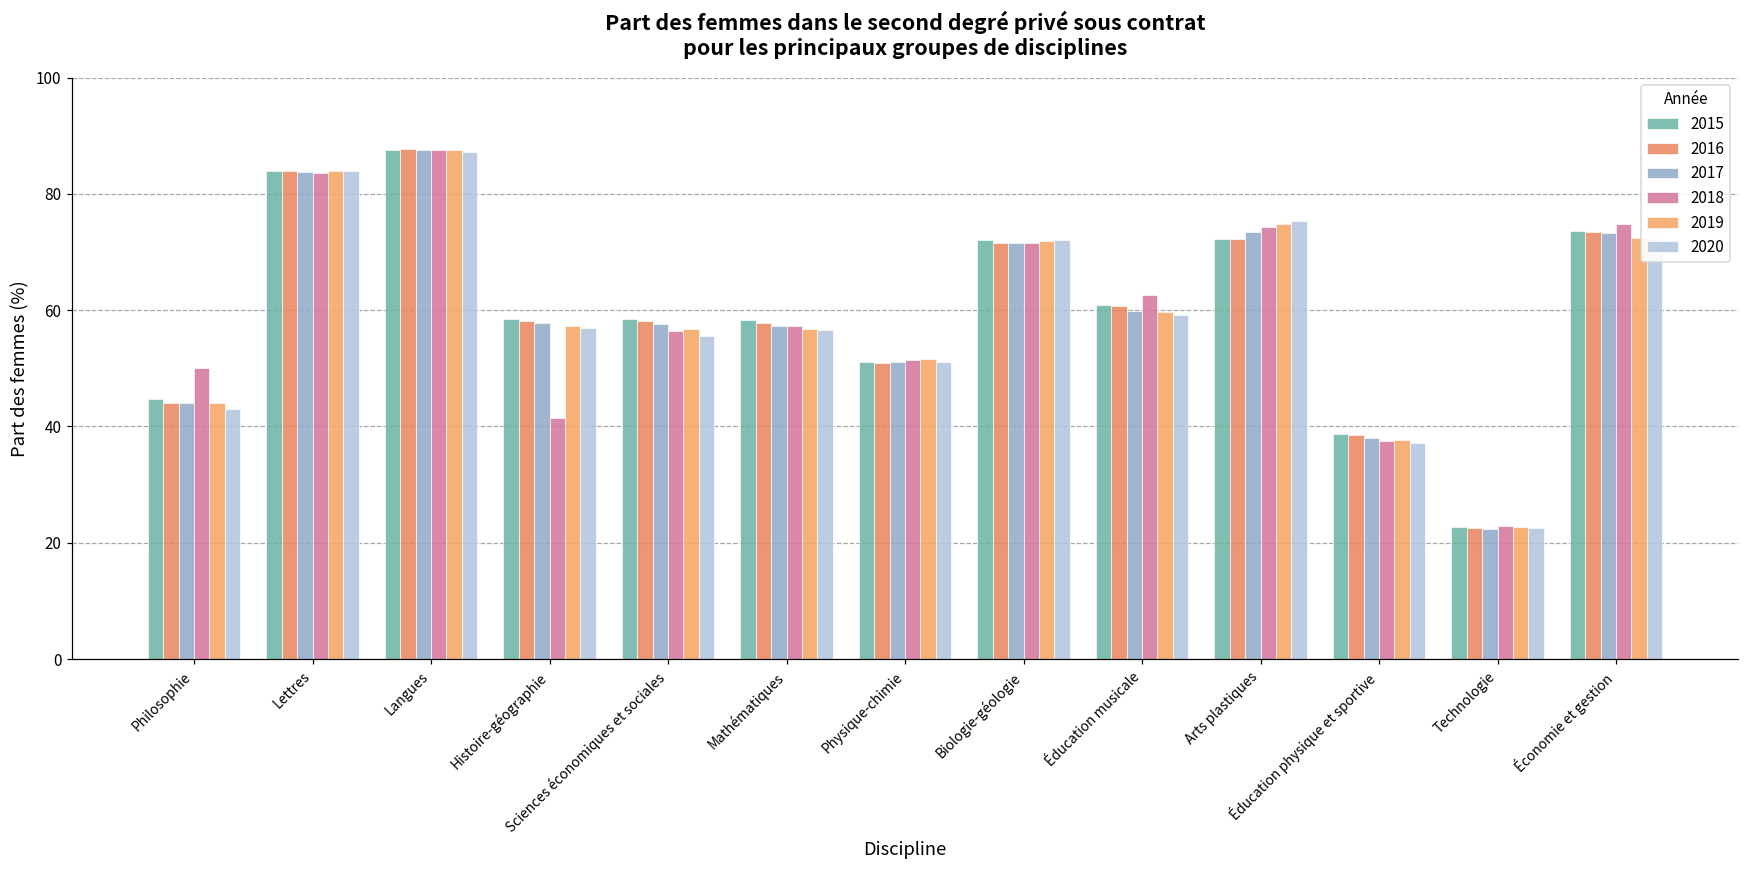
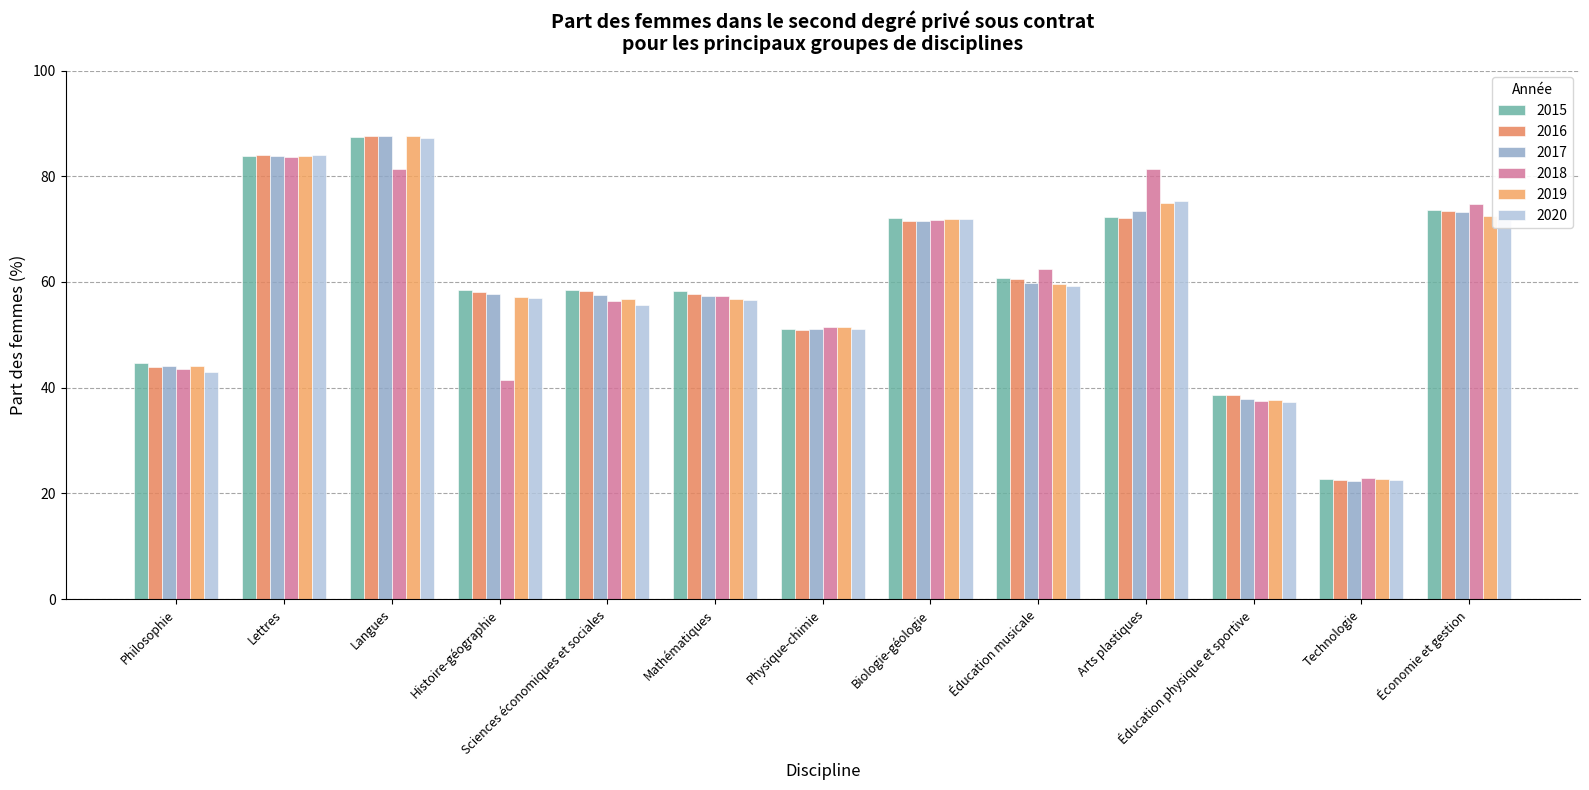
  {
    "2018": {
-     "Philosophie": 50,
+     "Philosophie": 44,
      "Lettres": 84,
-     "Langues": 88,
+     "Langues": 81,
      "Histoire-géographie": 41,
      "Sciences économiques et sociales": 56,
      "Mathématiques": 57,
      "Physique-chimie": 51,
      "Biologie-géologie": 72,
      "Éducation musicale": 63,
-     "Arts plastiques": 74,
+     "Arts plastiques": 81,
      "Éducation physique et sportive": 38,
      "Technologie": 23,
      "Économie et gestion": 75
    }
  }
